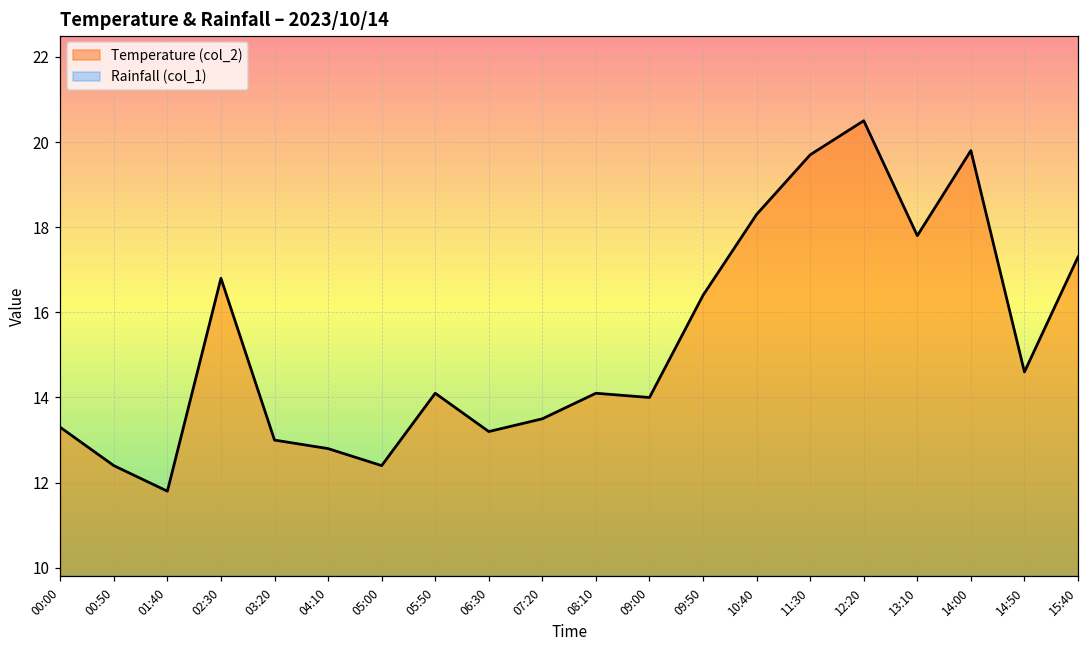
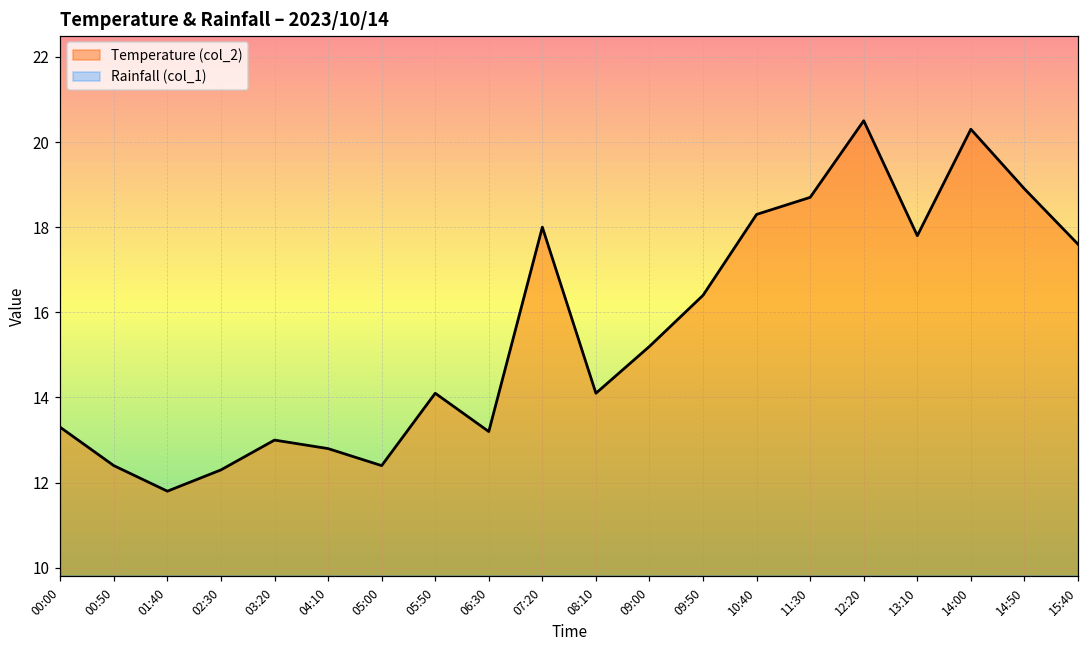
  {
    "Temperature (col_2)": {
      "00:00": 13.3,
      "00:50": 12.4,
      "01:40": 11.8,
-     "02:30": 16.8,
+     "02:30": 12.3,
      "03:20": 13.0,
      "04:10": 12.8,
      "05:00": 12.4,
      "05:50": 14.1,
      "06:30": 13.2,
-     "07:20": 13.5,
+     "07:20": 18.0,
      "08:10": 14.1,
-     "09:00": 14.0,
+     "09:00": 15.2,
      "09:50": 16.4,
      "10:40": 18.3,
-     "11:30": 19.7,
+     "11:30": 18.7,
      "12:20": 20.5,
      "13:10": 17.8,
-     "14:00": 19.8,
-     "14:50": 14.6,
-     "15:40": 17.3
+     "14:00": 20.3,
+     "14:50": 18.9,
+     "15:40": 17.6
    },
    "Rainfall (col_1)": {
      "00:00": 9.8,
      "00:50": 9.8,
      "01:40": 9.8,
      "02:30": 9.8,
      "03:20": 9.8,
      "04:10": 9.8,
      "05:00": 9.8,
      "05:50": 9.8,
      "06:30": 9.8,
      "07:20": 9.8,
      "08:10": 9.8,
      "09:00": 9.8,
      "09:50": 9.8,
      "10:40": 9.8,
      "11:30": 9.8,
      "12:20": 9.8,
      "13:10": 9.8,
      "14:00": 9.8,
      "14:50": 9.8,
      "15:40": 9.8
    }
  }
